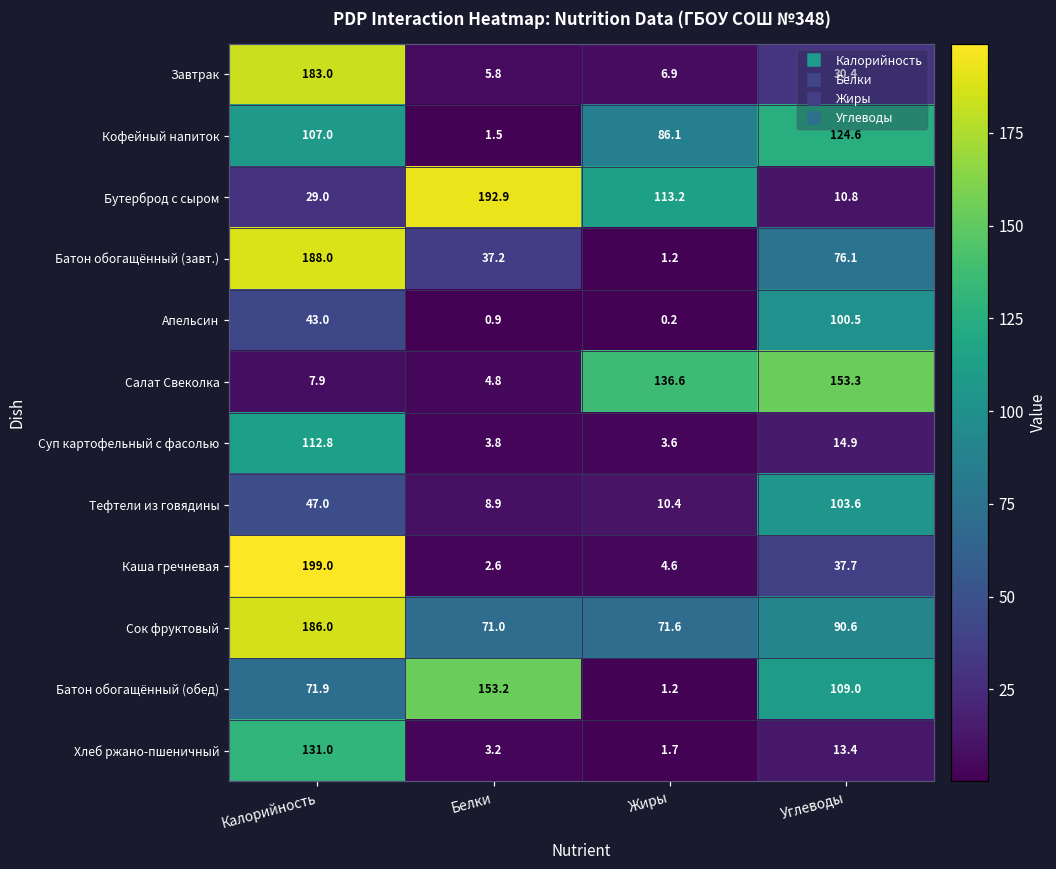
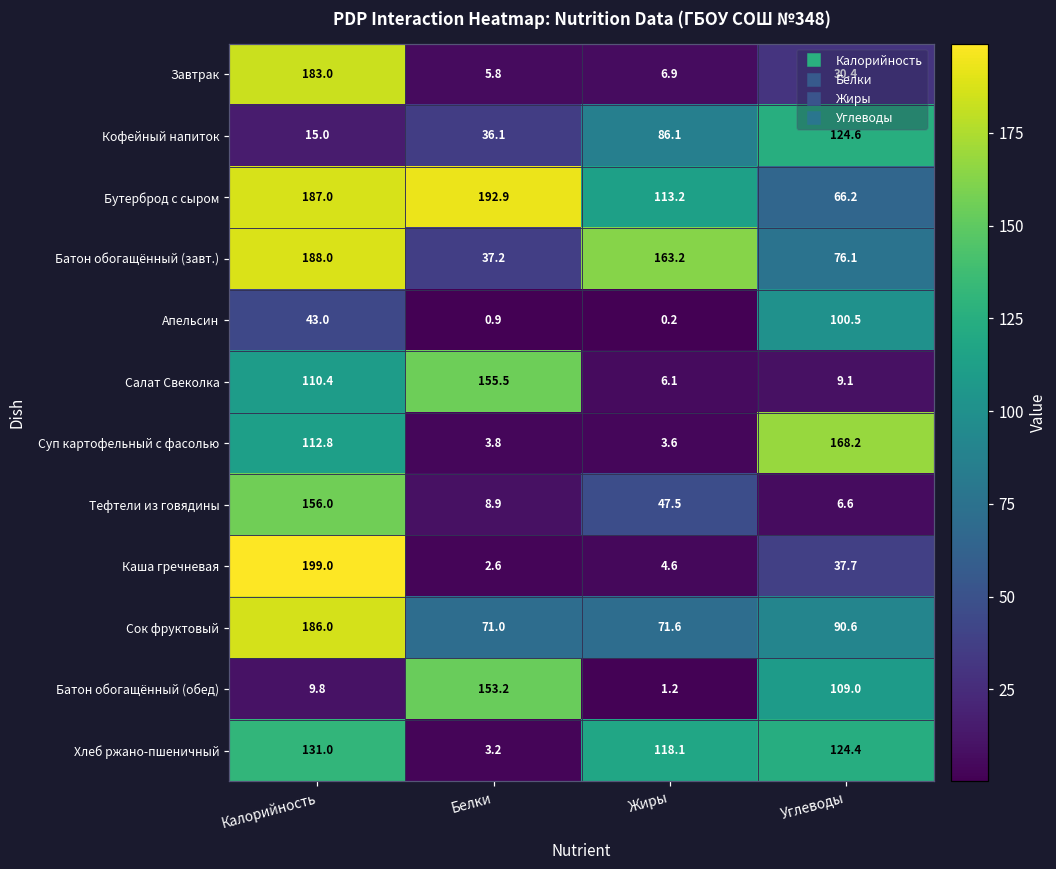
  {
    "Завтрак": {
      "Калорийность": 183.0,
      "Белки": 5.8,
      "Жиры": 6.9
    },
    "Кофейный напиток": {
-     "Калорийность": 107.0,
-     "Белки": 1.5,
+     "Калорийность": 15.0,
+     "Белки": 36.1,
      "Жиры": 86.1,
      "Углеводы": 124.6
    },
    "Бутерброд с сыром": {
-     "Калорийность": 29.0,
+     "Калорийность": 187.0,
      "Белки": 192.9,
      "Жиры": 113.2,
-     "Углеводы": 10.8
+     "Углеводы": 66.2
    },
    "Батон обогащённый (завт.)": {
      "Калорийность": 188.0,
      "Белки": 37.2,
-     "Жиры": 1.2,
+     "Жиры": 163.2,
      "Углеводы": 76.1
    },
    "Апельсин": {
      "Калорийность": 43.0,
      "Белки": 0.9,
      "Жиры": 0.2,
      "Углеводы": 100.5
    },
    "Салат Свеколка": {
-     "Калорийность": 7.9,
-     "Белки": 4.8,
-     "Жиры": 136.6,
-     "Углеводы": 153.3
+     "Калорийность": 110.4,
+     "Белки": 155.5,
+     "Жиры": 6.1,
+     "Углеводы": 9.1
    },
    "Суп картофельный с фасолью": {
      "Калорийность": 112.8,
      "Белки": 3.8,
      "Жиры": 3.6,
-     "Углеводы": 14.9
+     "Углеводы": 168.2
    },
    "Тефтели из говядины": {
-     "Калорийность": 47.0,
+     "Калорийность": 156.0,
      "Белки": 8.9,
-     "Жиры": 10.4,
-     "Углеводы": 103.6
+     "Жиры": 47.5,
+     "Углеводы": 6.6
    },
    "Каша гречневая": {
      "Калорийность": 199.0,
      "Белки": 2.6,
      "Жиры": 4.6,
      "Углеводы": 37.7
    },
    "Сок фруктовый": {
      "Калорийность": 186.0,
      "Белки": 71.0,
      "Жиры": 71.6,
      "Углеводы": 90.6
    },
    "Батон обогащённый (обед)": {
-     "Калорийность": 71.9,
+     "Калорийность": 9.8,
      "Белки": 153.2,
      "Жиры": 1.2,
      "Углеводы": 109.0
    },
    "Хлеб ржано-пшеничный": {
      "Калорийность": 131.0,
      "Белки": 3.2,
-     "Жиры": 1.7,
-     "Углеводы": 13.4
+     "Жиры": 118.1,
+     "Углеводы": 124.4
    }
  }
